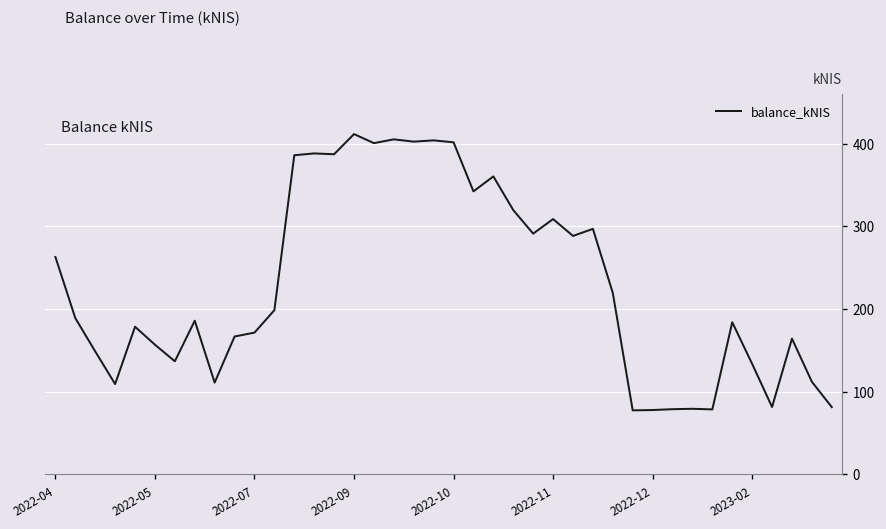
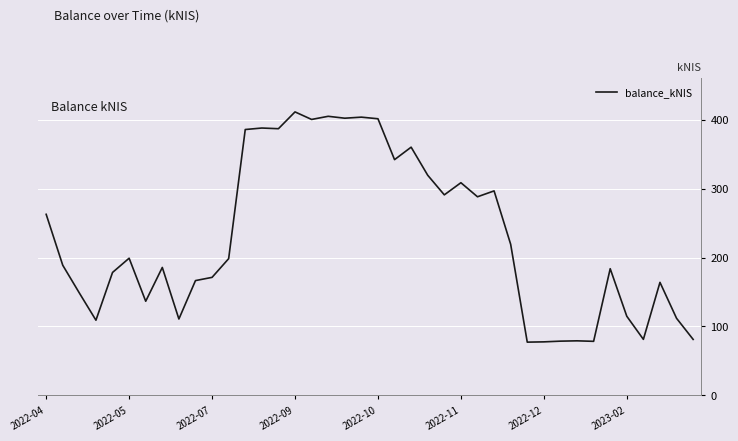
  {
    "2022-04": 260,
-   "2022-05": 160,
+   "2022-05": 200,
    "2022-07": 170,
    "2022-09": 410,
    "2022-10": 400,
    "2022-11": 310,
    "2022-12": 80,
-   "2023-02": 130
+   "2023-02": 110
  }
